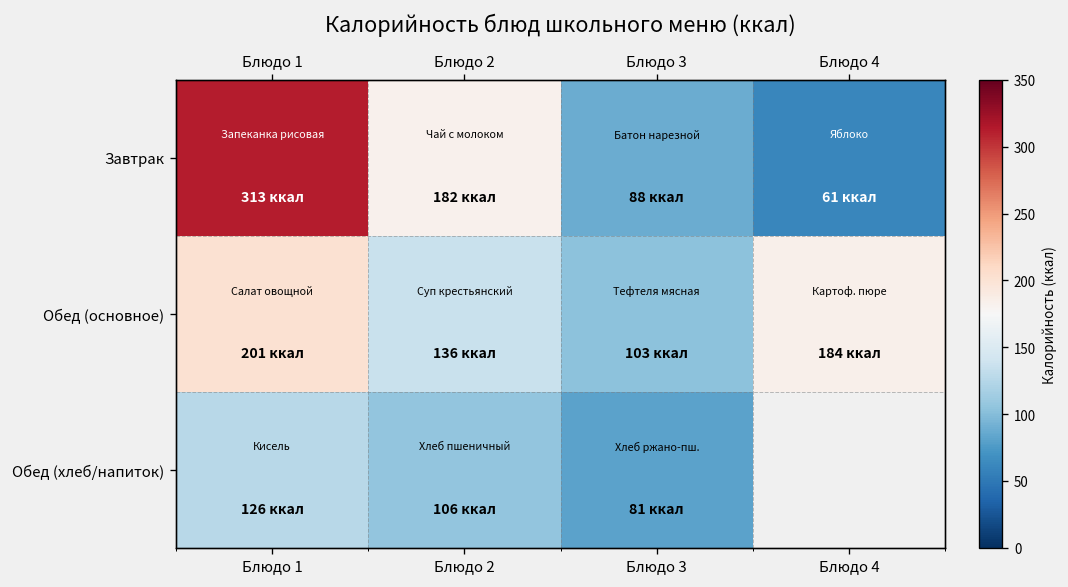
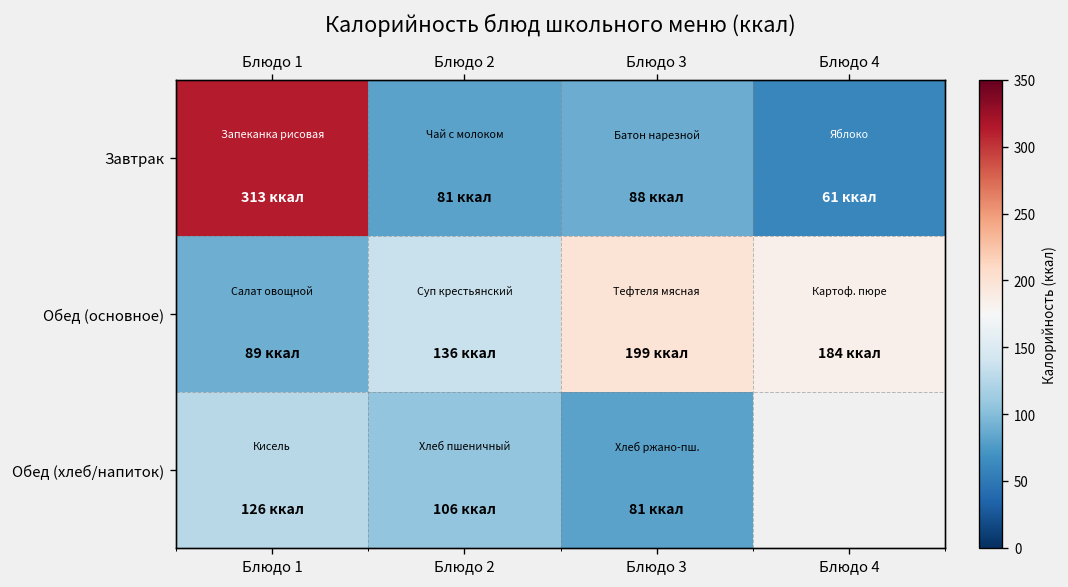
  {
    "Завтрак": {
-     "Блюдо 2": 182
+     "Блюдо 2": 81
    },
    "Обед (основное)": {
-     "Блюдо 1": 201,
-     "Блюдо 3": 103
+     "Блюдо 1": 89,
+     "Блюдо 3": 199
    }
  }
